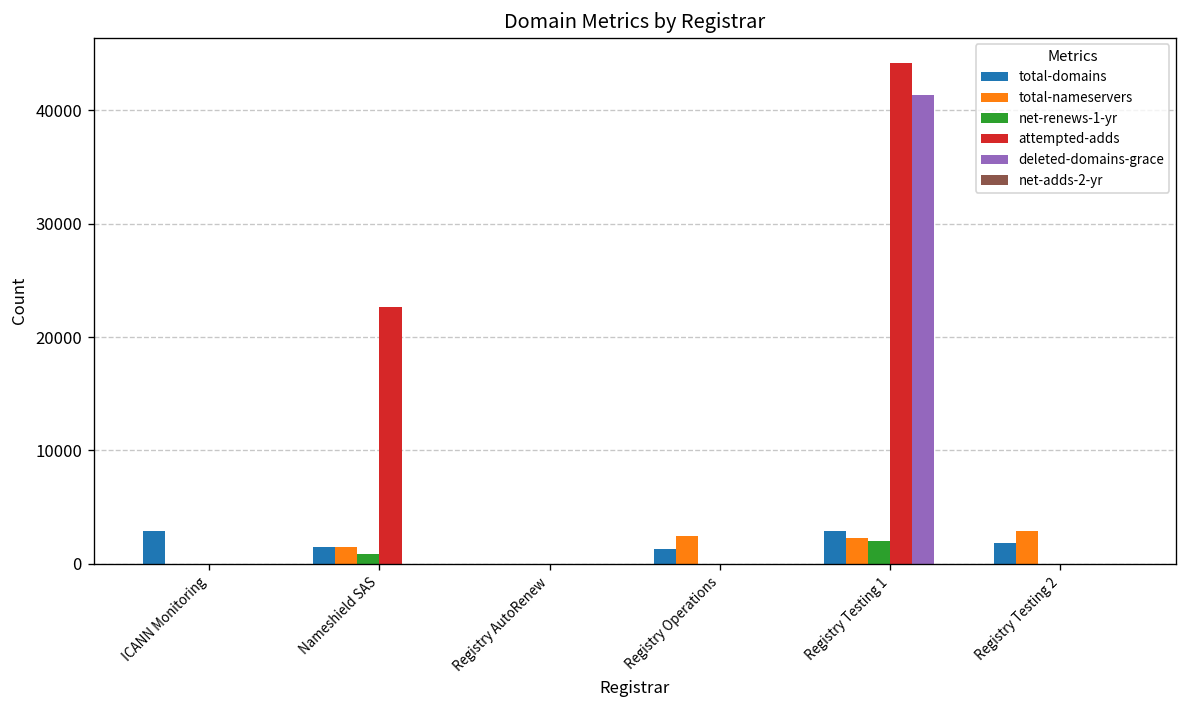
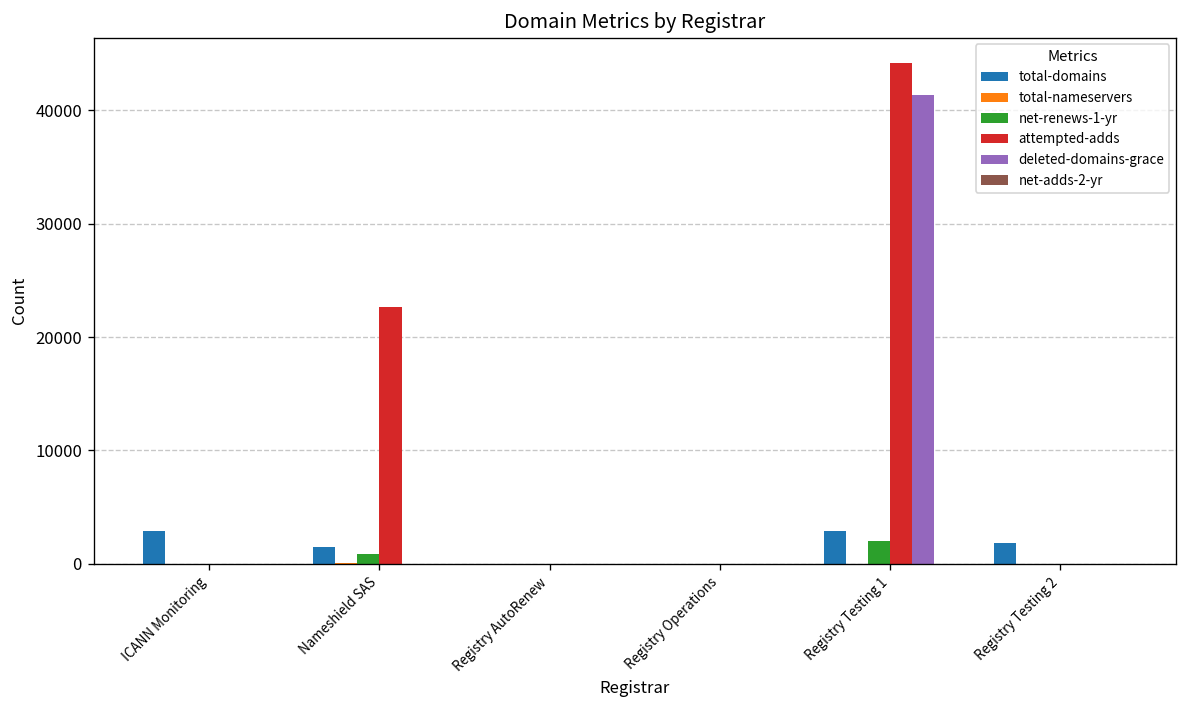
  {
    "total-domains": {
      "ICANN Monitoring": 3000,
      "Nameshield SAS": 1000,
      "Registry AutoRenew": 0,
-     "Registry Operations": 1000,
+     "Registry Operations": 0,
      "Registry Testing 1": 3000,
      "Registry Testing 2": 2000
    },
    "total-nameservers": {
      "ICANN Monitoring": 0,
-     "Nameshield SAS": 1000,
+     "Nameshield SAS": 0,
      "Registry AutoRenew": 0,
-     "Registry Operations": 2000,
-     "Registry Testing 1": 2000,
-     "Registry Testing 2": 3000
+     "Registry Operations": 0,
+     "Registry Testing 1": 0,
+     "Registry Testing 2": 0
    },
    "net-renews-1-yr": {
      "ICANN Monitoring": 0,
      "Nameshield SAS": 1000,
      "Registry AutoRenew": 0,
      "Registry Operations": 0,
      "Registry Testing 1": 2000,
      "Registry Testing 2": 0
    },
    "attempted-adds": {
      "ICANN Monitoring": 0,
      "Nameshield SAS": 23000,
      "Registry AutoRenew": 0,
      "Registry Operations": 0,
      "Registry Testing 1": 44000,
      "Registry Testing 2": 0
    },
    "deleted-domains-grace": {
      "ICANN Monitoring": 0,
      "Nameshield SAS": 0,
      "Registry AutoRenew": 0,
      "Registry Operations": 0,
      "Registry Testing 1": 41000,
      "Registry Testing 2": 0
    },
    "net-adds-2-yr": {
      "ICANN Monitoring": 0,
      "Nameshield SAS": 0,
      "Registry AutoRenew": 0,
      "Registry Operations": 0,
      "Registry Testing 1": 0,
      "Registry Testing 2": 0
    }
  }
